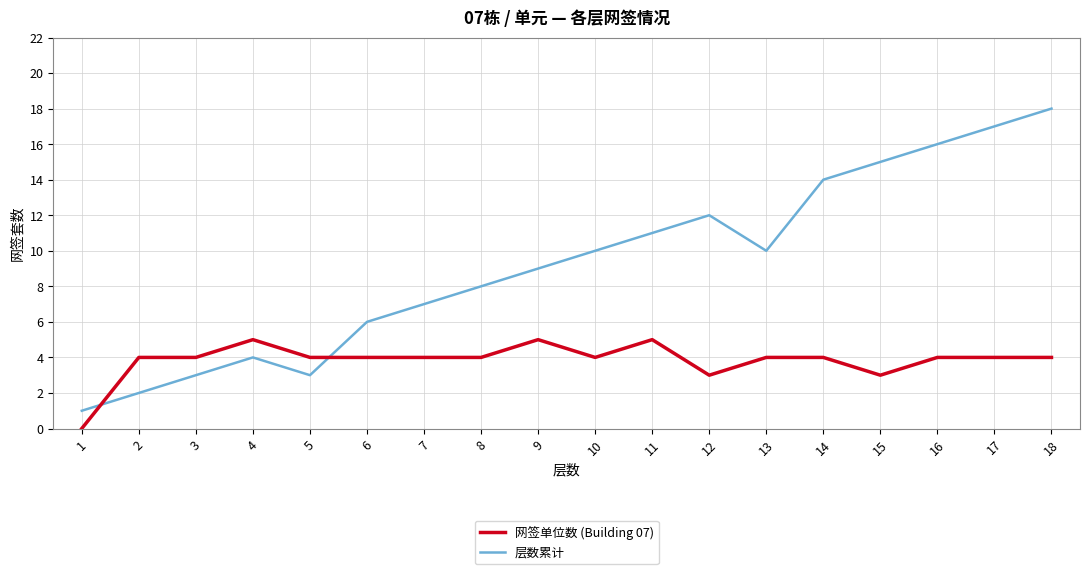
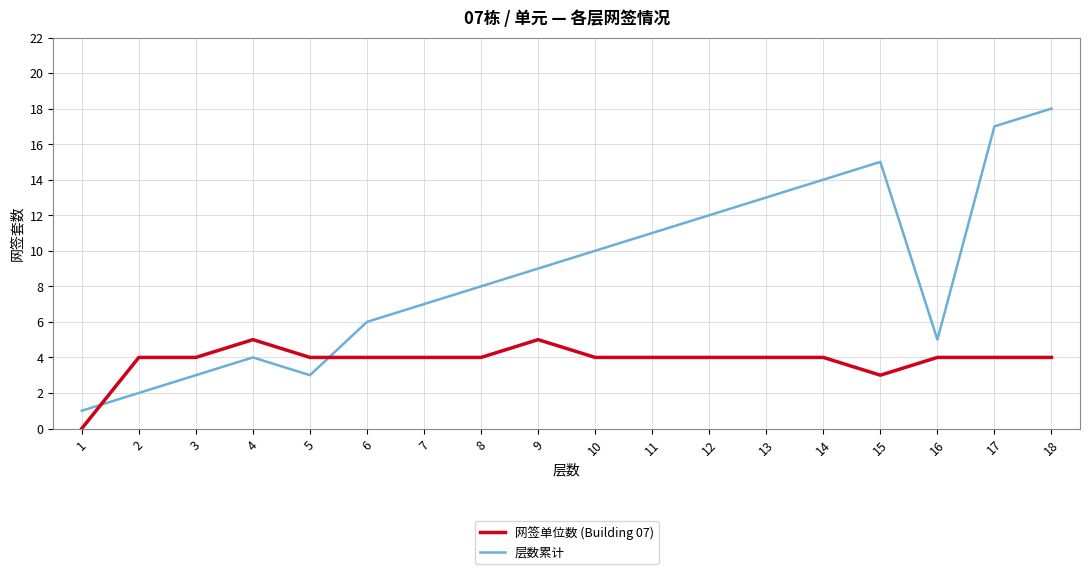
  {
    "网签单位数 (Building 07)": {
      "1": 0,
      "2": 4,
      "3": 4,
      "4": 5,
      "5": 4,
      "6": 4,
      "7": 4,
      "8": 4,
      "9": 5,
      "10": 4,
-     "11": 5,
-     "12": 3,
+     "11": 4,
+     "12": 4,
      "13": 4,
      "14": 4,
      "15": 3,
      "16": 4,
      "17": 4,
      "18": 4
    },
    "层数累计": {
      "1": 1,
      "2": 2,
      "3": 3,
      "4": 4,
      "5": 3,
      "6": 6,
      "7": 7,
      "8": 8,
      "9": 9,
      "10": 10,
      "11": 11,
      "12": 12,
-     "13": 10,
+     "13": 13,
      "14": 14,
      "15": 15,
-     "16": 16,
+     "16": 5,
      "17": 17,
      "18": 18
    }
  }
